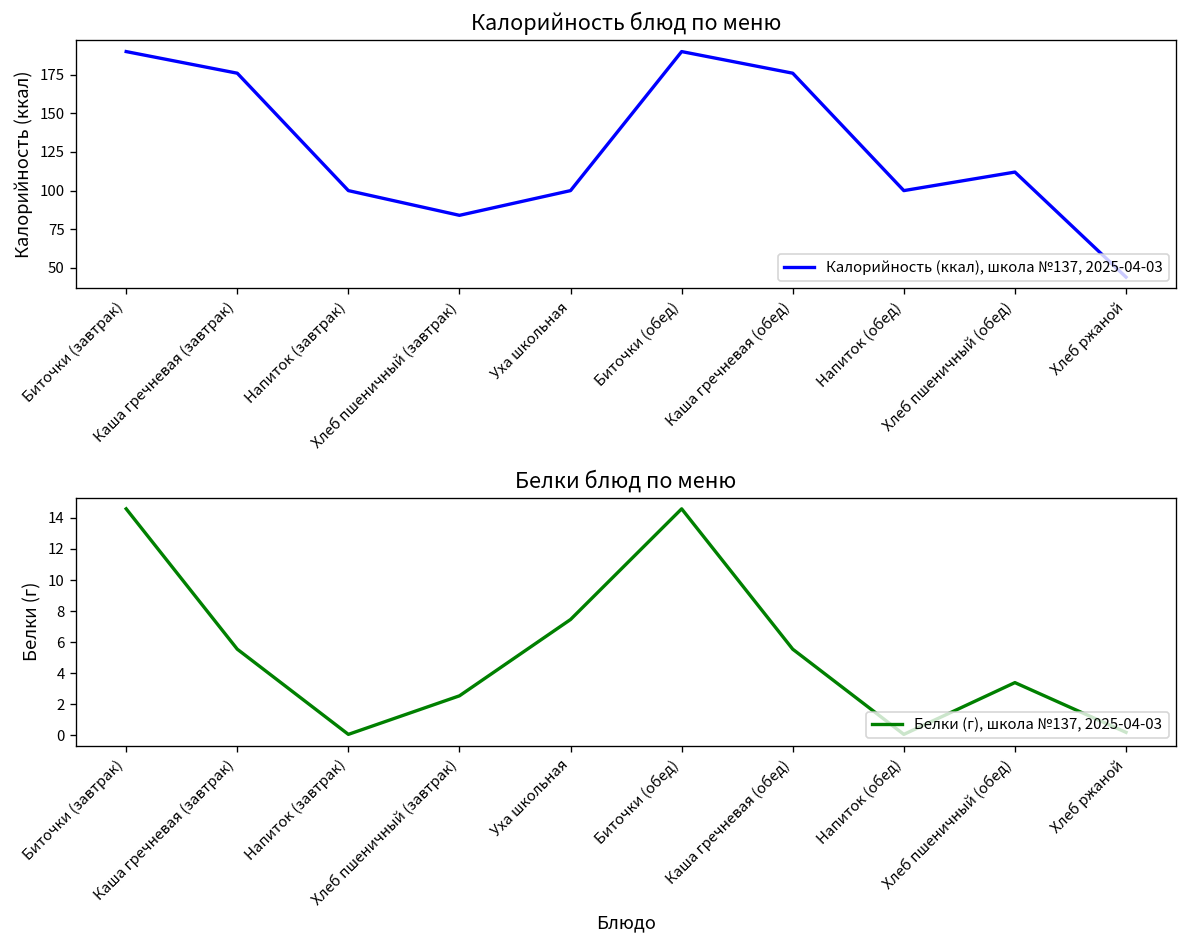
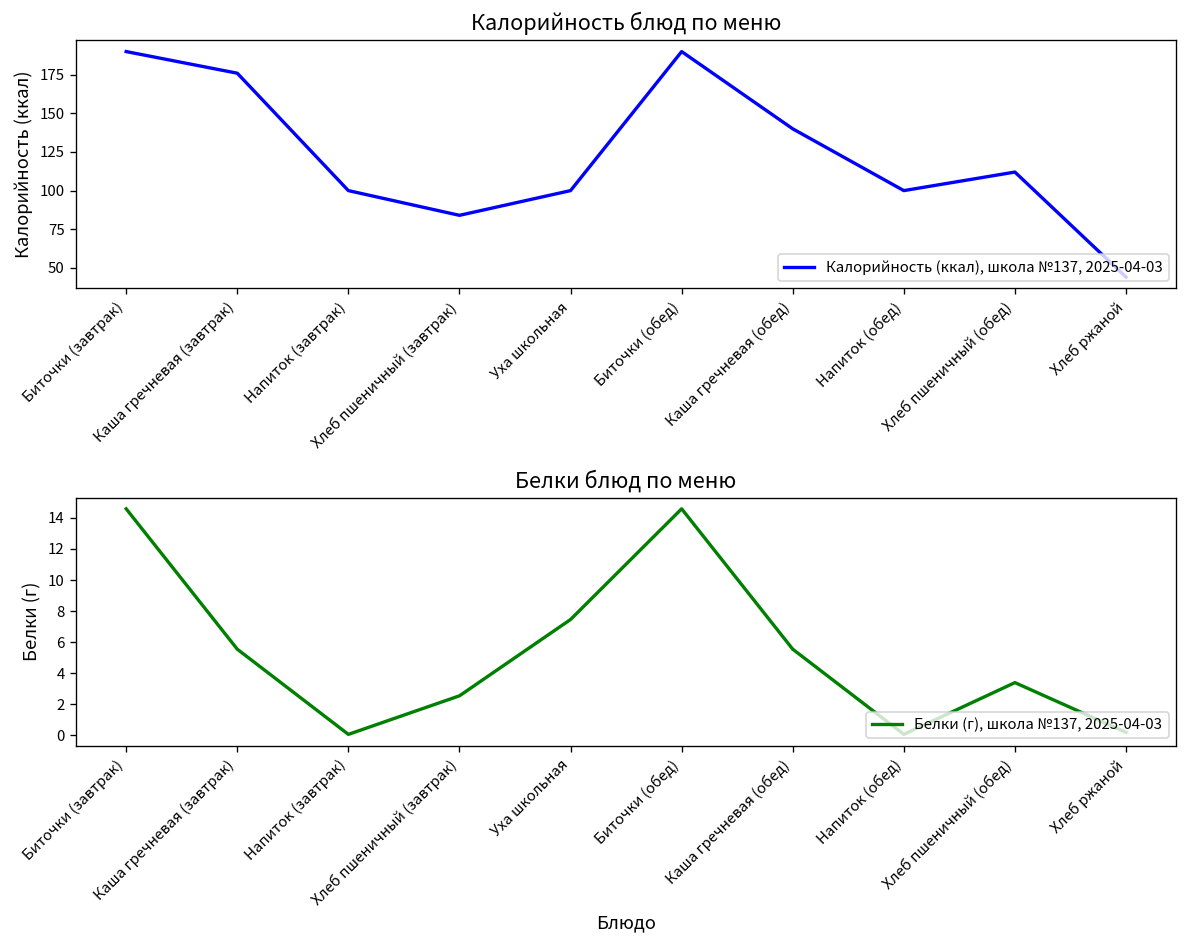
  {
    "Калорийность блюд по меню": {
      "Биточки (завтрак)": 190,
      "Каша гречневая (завтрак)": 176,
      "Напиток (завтрак)": 100,
      "Хлеб пшеничный (завтрак)": 84,
      "Уха школьная": 100,
      "Биточки (обед)": 190,
-     "Каша гречневая (обед)": 176,
+     "Каша гречневая (обед)": 140,
      "Напиток (обед)": 100,
      "Хлеб пшеничный (обед)": 112
    },
    "Белки блюд по меню": {
      "Биточки (завтрак)": 14.6,
      "Каша гречневая (завтрак)": 5.6,
      "Напиток (завтрак)": 0.1,
      "Хлеб пшеничный (завтрак)": 2.6,
      "Уха школьная": 7.5,
      "Биточки (обед)": 14.6,
      "Каша гречневая (обед)": 5.6,
      "Хлеб пшеничный (обед)": 3.4
    }
  }
